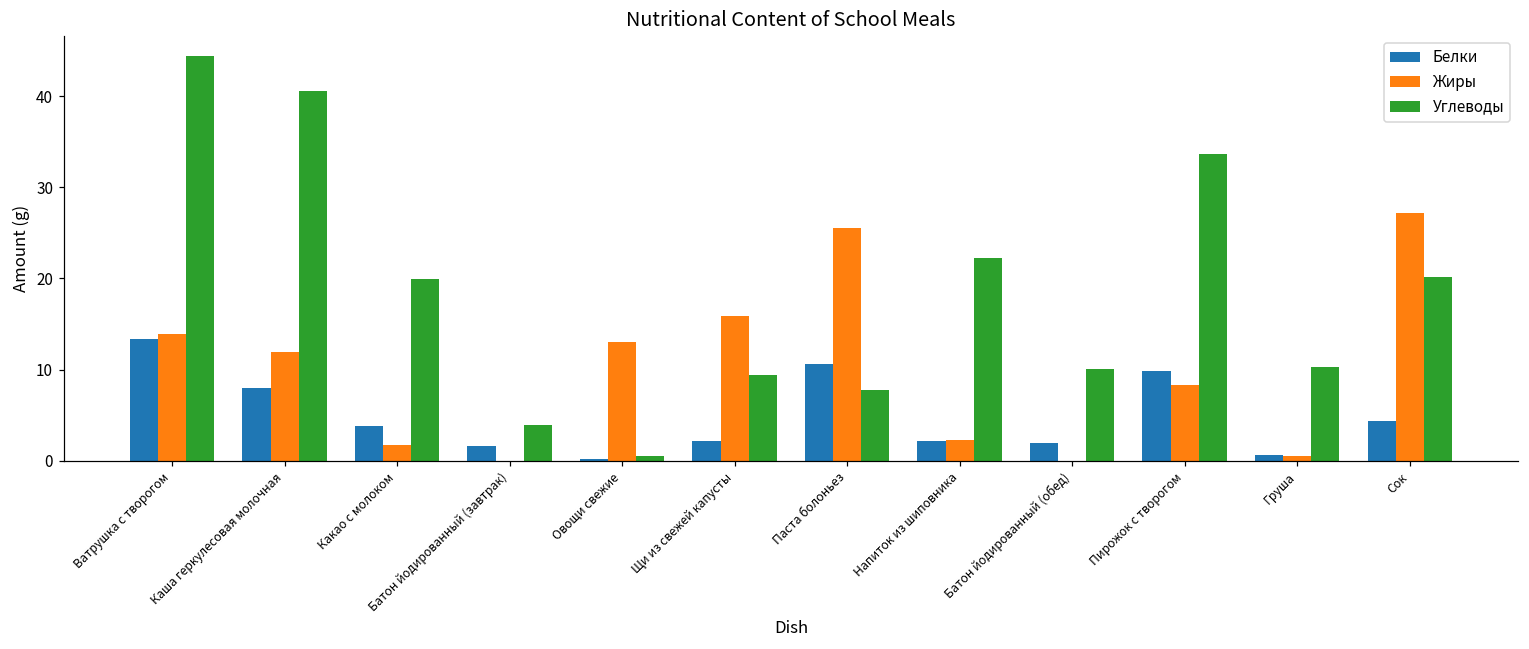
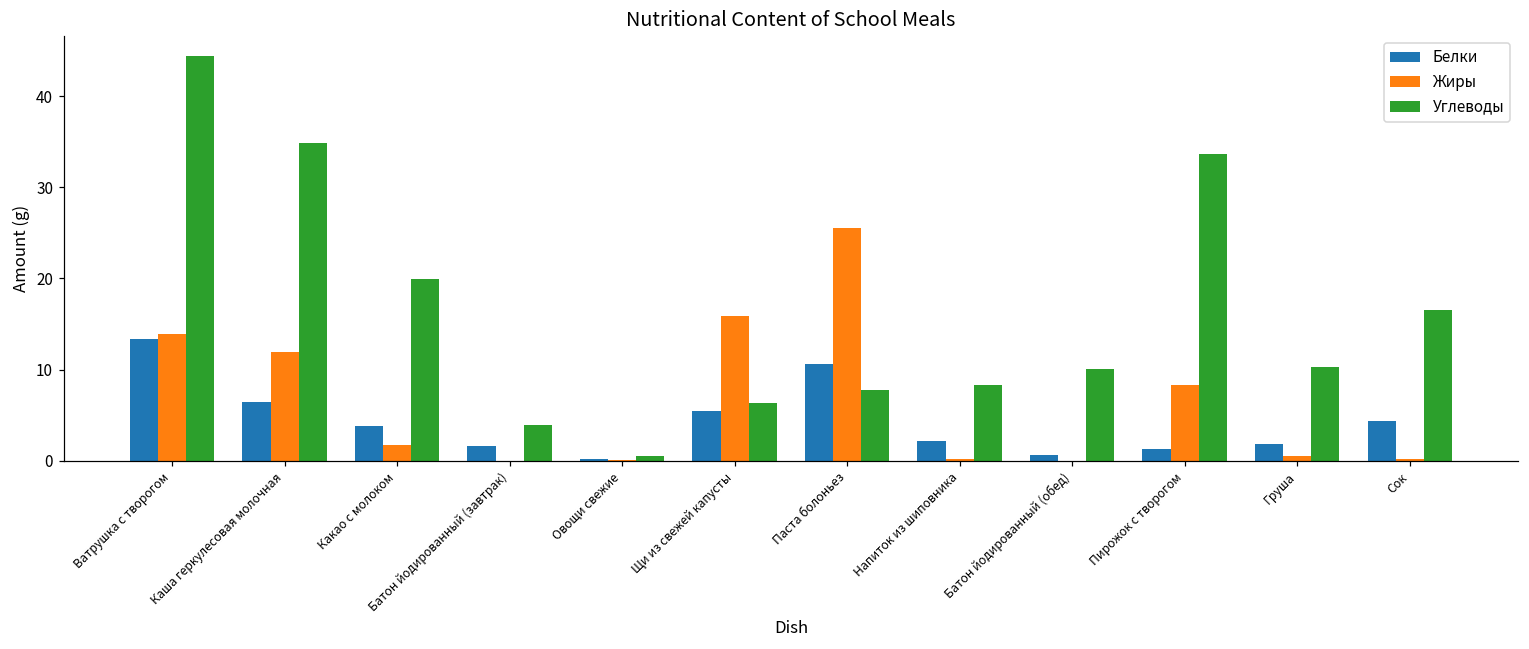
  {
    "Белки": {
      "Ватрушка с творогом": 13,
-     "Каша геркулесовая молочная": 8,
+     "Каша геркулесовая молочная": 6,
      "Какао с молоком": 4,
      "Батон йодированный (завтрак)": 2,
-     "Щи из свежей капусты": 2,
+     "Щи из свежей капусты": 5,
      "Паста болоньез": 11,
      "Напиток из шиповника": 2,
-     "Батон йодированный (обед)": 2,
-     "Пирожок с творогом": 10,
-     "Груша": 1,
+     "Батон йодированный (обед)": 1,
+     "Пирожок с творогом": 1,
+     "Груша": 2,
      "Сок": 4
    },
    "Жиры": {
      "Ватрушка с творогом": 14,
      "Каша геркулесовая молочная": 12,
      "Какао с молоком": 2,
-     "Овощи свежие": 13,
+     "Овощи свежие": 0,
      "Щи из свежей капусты": 16,
      "Паста болоньез": 26,
-     "Напиток из шиповника": 2,
+     "Напиток из шиповника": 0,
      "Батон йодированный (обед)": 0,
      "Пирожок с творогом": 8,
      "Груша": 0,
-     "Сок": 27
+     "Сок": 0
    },
    "Углеводы": {
      "Ватрушка с творогом": 44,
-     "Каша геркулесовая молочная": 41,
+     "Каша геркулесовая молочная": 35,
      "Какао с молоком": 20,
      "Батон йодированный (завтрак)": 4,
      "Овощи свежие": 0,
-     "Щи из свежей капусты": 9,
+     "Щи из свежей капусты": 6,
      "Паста болоньез": 8,
-     "Напиток из шиповника": 22,
+     "Напиток из шиповника": 8,
      "Батон йодированный (обед)": 10,
      "Пирожок с творогом": 34,
      "Груша": 10,
-     "Сок": 20
+     "Сок": 17
    }
  }
